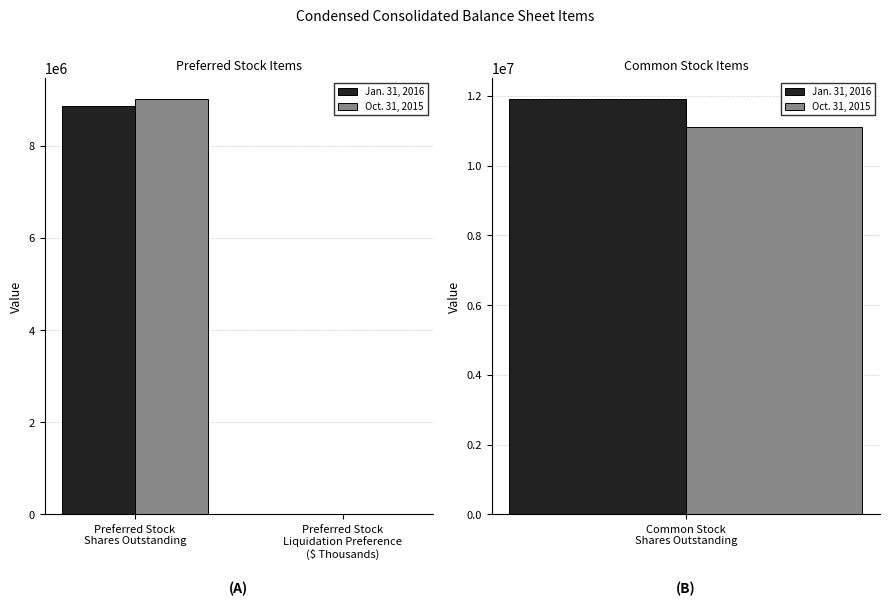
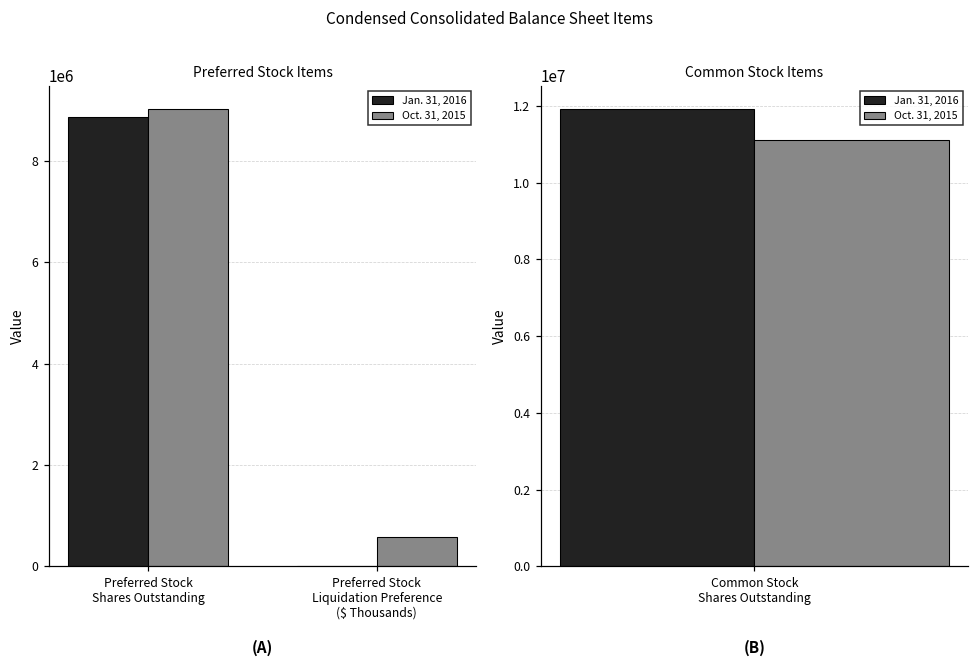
  {
    "Preferred Stock Items": {
      "Jan. 31, 2016": {
        "Preferred Stock Shares Outstanding": 8900000
      },
      "Oct. 31, 2015": {
        "Preferred Stock Shares Outstanding": 9000000,
-       "Preferred Stock Liquidation Preference ($ Thousands)": 0
+       "Preferred Stock Liquidation Preference ($ Thousands)": 600000
      }
    }
  }
